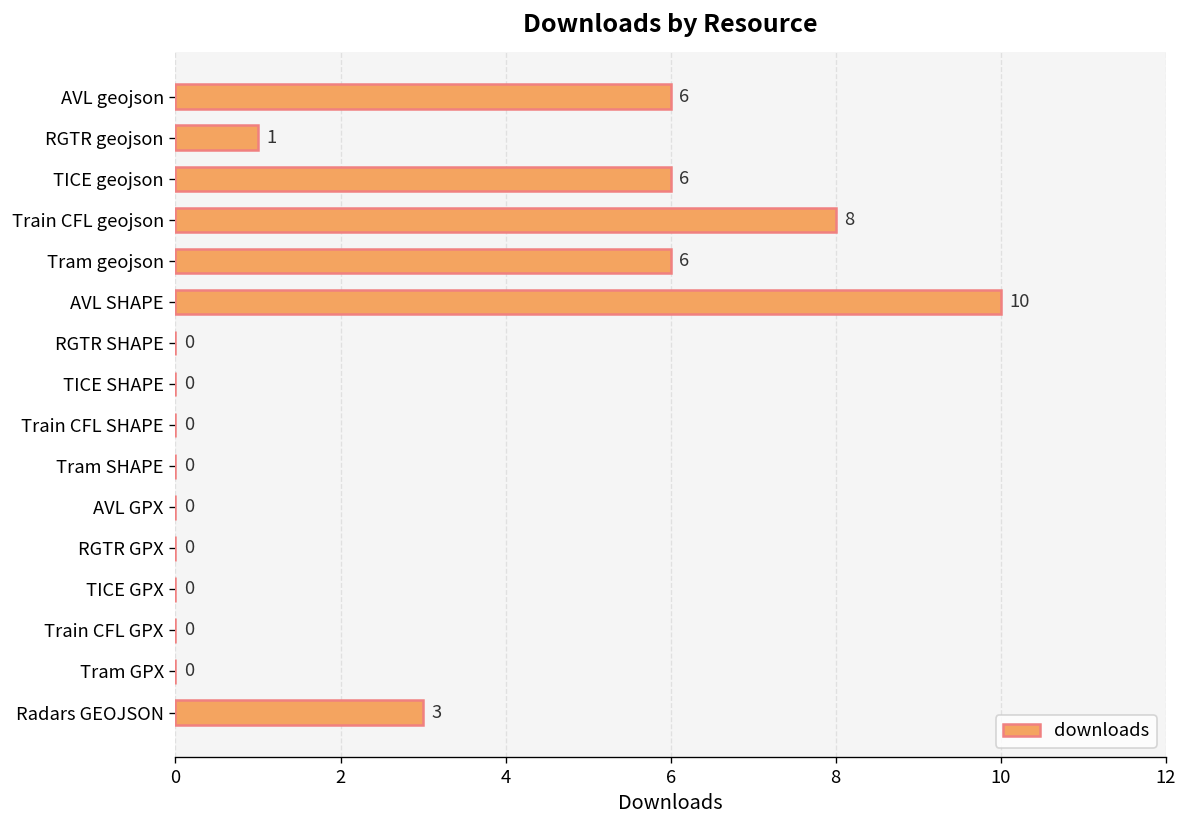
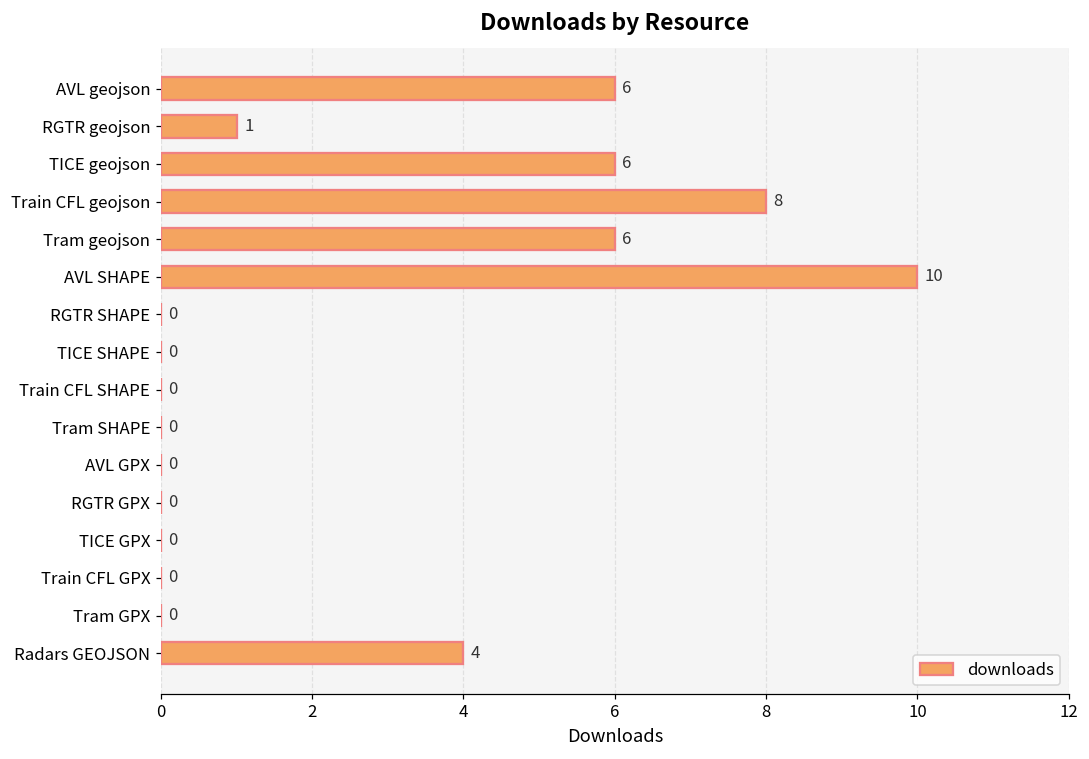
  {
    "AVL geojson": 6,
    "RGTR geojson": 1,
    "TICE geojson": 6,
    "Train CFL geojson": 8,
    "Tram geojson": 6,
    "AVL SHAPE": 10,
    "RGTR SHAPE": 0,
    "TICE SHAPE": 0,
    "Train CFL SHAPE": 0,
    "Tram SHAPE": 0,
    "AVL GPX": 0,
    "RGTR GPX": 0,
    "TICE GPX": 0,
    "Train CFL GPX": 0,
    "Tram GPX": 0,
-   "Radars GEOJSON": 3
+   "Radars GEOJSON": 4
  }
